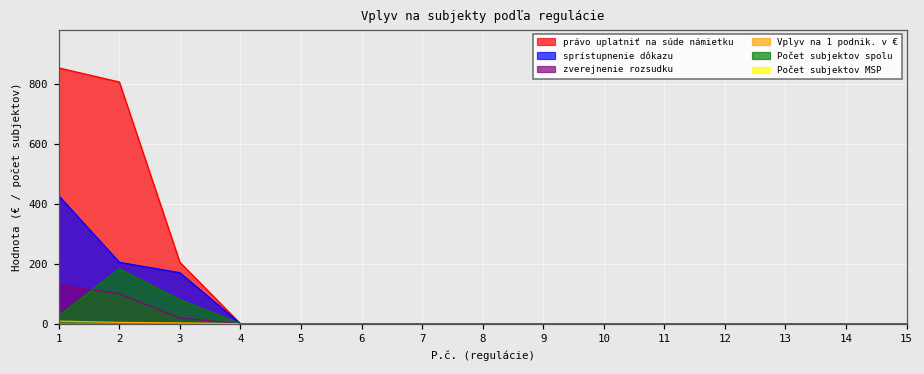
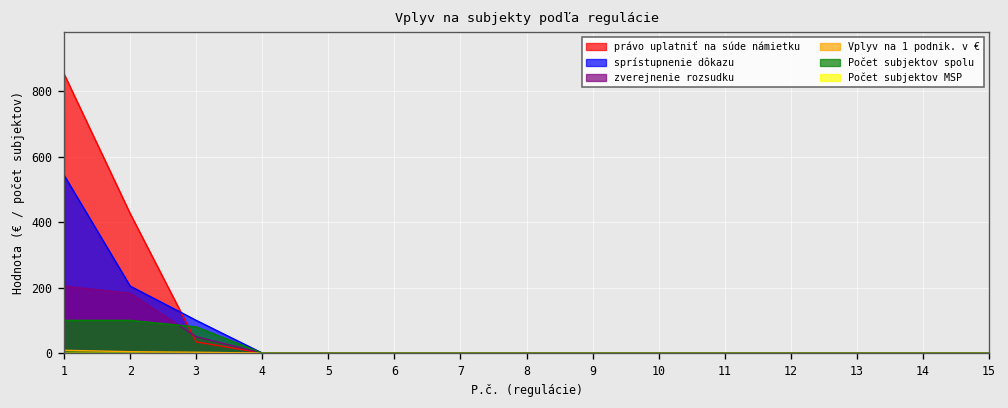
  {
    "právo uplatniť na súde námietku": {
      "1": 850,
-     "2": 810,
-     "3": 200
+     "2": 430,
+     "3": 30
    },
    "sprístupnenie dôkazu": {
-     "1": 430,
+     "1": 540,
      "2": 200,
-     "3": 170
+     "3": 100
    },
    "zverejnenie rozsudku": {
-     "1": 130,
-     "2": 100,
-     "3": 20
+     "1": 200,
+     "2": 180,
+     "3": 50
    },
    "Počet subjektov spolu": {
-     "1": 30,
-     "2": 180,
+     "1": 100,
+     "2": 100,
      "3": 80
    }
  }
